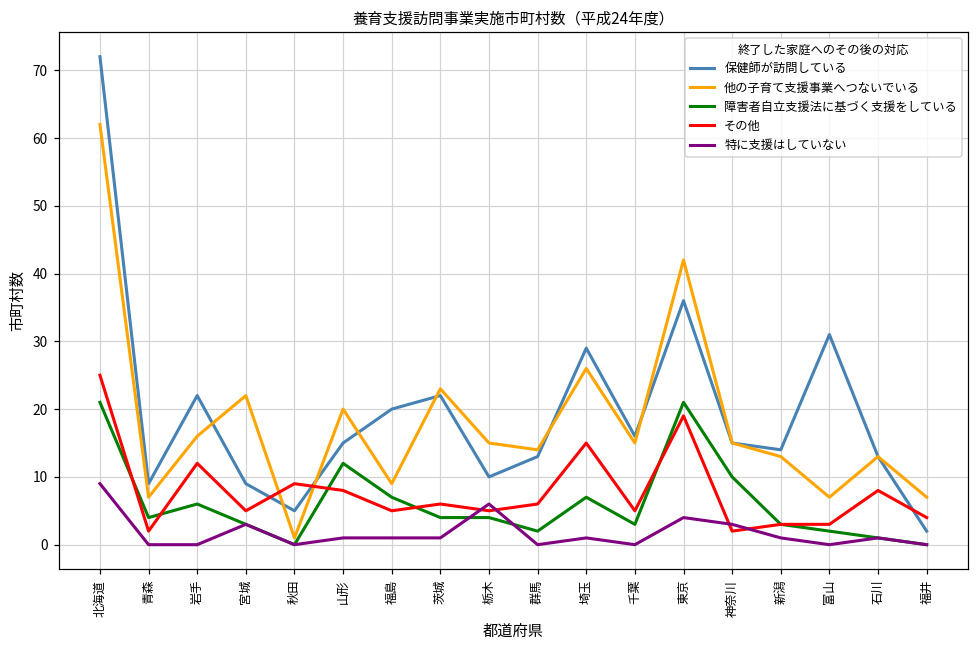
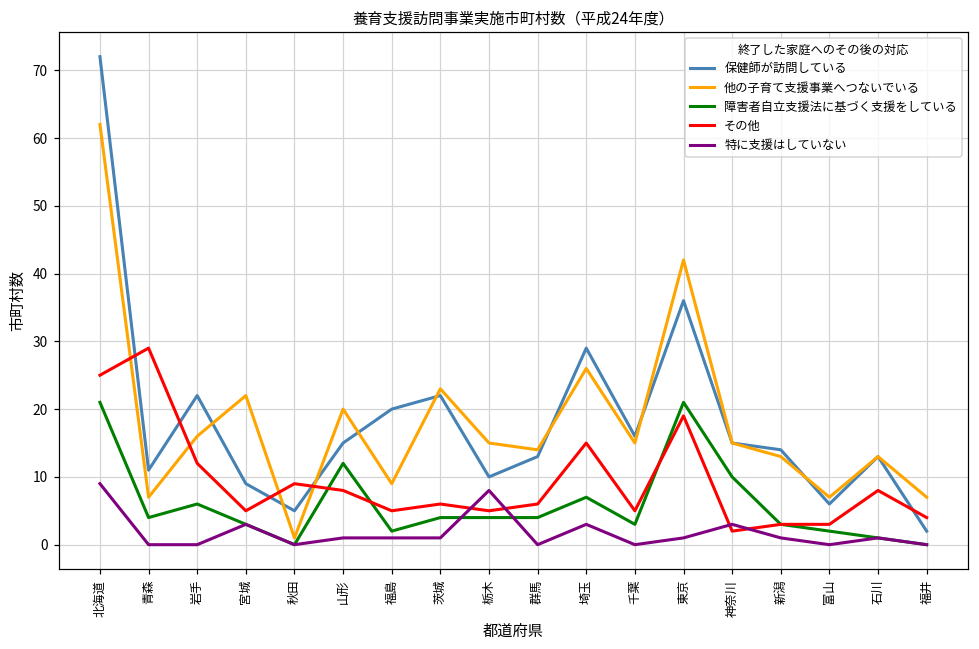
  {
    "保健師が訪問している": {
      "北海道": 72,
-     "青森": 9,
+     "青森": 11,
      "岩手": 22,
      "宮城": 9,
      "秋田": 5,
      "山形": 15,
      "福島": 20,
      "茨城": 22,
      "栃木": 10,
      "群馬": 13,
      "埼玉": 29,
      "千葉": 16,
      "東京": 36,
      "新潟": 14,
-     "富山": 31,
+     "富山": 6,
      "福井": 2
    },
    "他の子育て支援事業へつないでいる": {
      "北海道": 62,
      "青森": 7,
      "岩手": 16,
      "宮城": 22,
      "秋田": 1,
      "山形": 20,
      "福島": 9,
      "茨城": 23,
      "栃木": 15,
      "群馬": 14,
      "埼玉": 26,
      "千葉": 15,
      "東京": 42,
      "新潟": 13,
      "富山": 7,
      "福井": 7
    },
    "障害者自立支援法に基づく支援をしている": {
      "北海道": 21,
      "青森": 4,
      "岩手": 6,
      "山形": 12,
-     "福島": 7,
+     "福島": 2,
      "茨城": 4,
      "栃木": 4,
-     "群馬": 2,
+     "群馬": 4,
      "埼玉": 7,
      "千葉": 3,
      "東京": 21,
      "神奈川": 10,
      "富山": 2
    },
    "その他": {
      "北海道": 25,
-     "青森": 2,
+     "青森": 29,
      "岩手": 12,
      "宮城": 5,
      "秋田": 9,
      "山形": 8,
      "福島": 5,
      "茨城": 6,
      "栃木": 5,
      "群馬": 6,
      "埼玉": 15,
      "千葉": 5,
      "東京": 19,
      "神奈川": 2,
      "富山": 3,
      "石川": 8,
      "福井": 4
    },
    "特に支援はしていない": {
      "北海道": 9,
      "青森": 0,
      "岩手": 0,
      "山形": 1,
      "福島": 1,
      "茨城": 1,
-     "栃木": 6,
+     "栃木": 8,
      "群馬": 0,
-     "埼玉": 1,
+     "埼玉": 3,
      "千葉": 0,
-     "東京": 4,
+     "東京": 1,
      "神奈川": 3,
      "新潟": 1,
      "富山": 0
    }
  }
